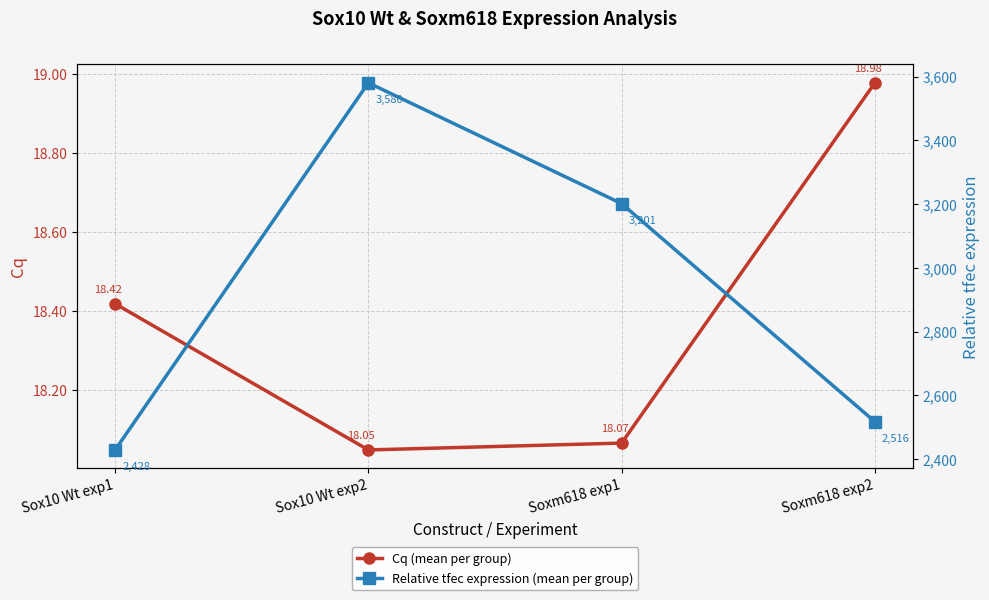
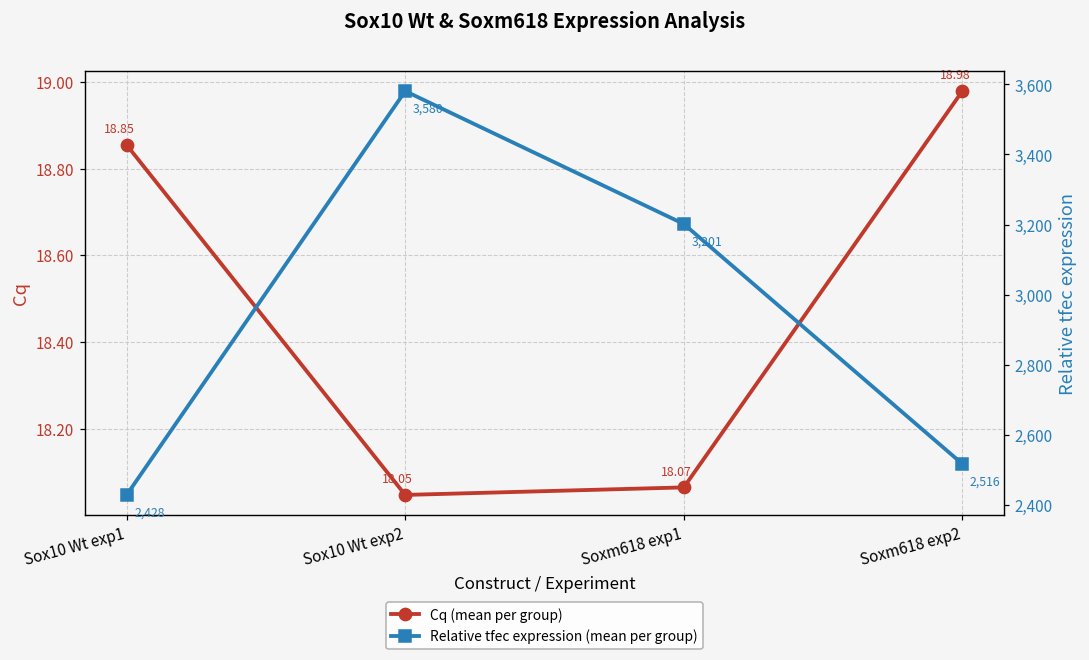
  {
    "Cq (mean per group)": {
-     "Sox10 Wt exp1": "18.42",
+     "Sox10 Wt exp1": "18.85",
      "Sox10 Wt exp2": "18.05",
      "Soxm618 exp1": "18.07",
      "Soxm618 exp2": "18.98"
    },
    "Relative tfec expression (mean per group)": {
      "Sox10 Wt exp1": "2,428"
    }
  }
